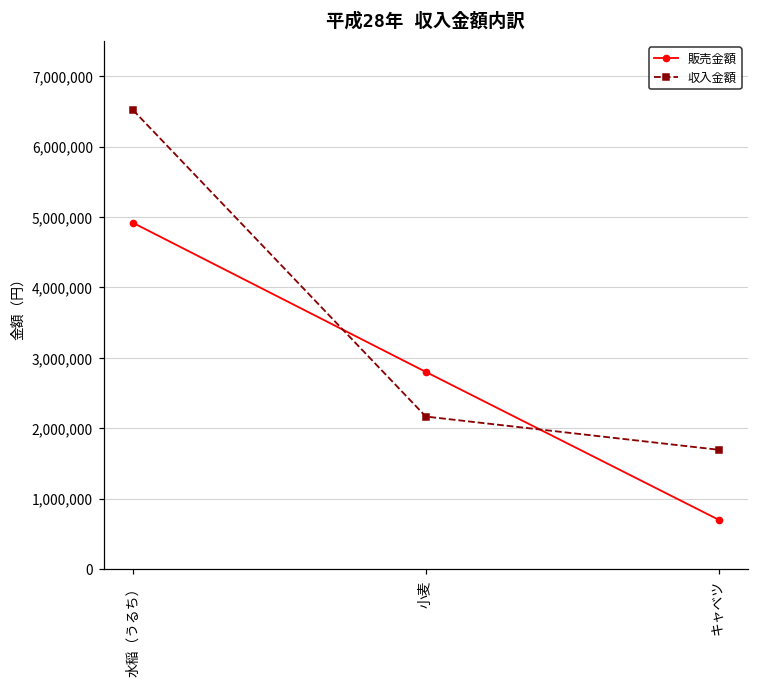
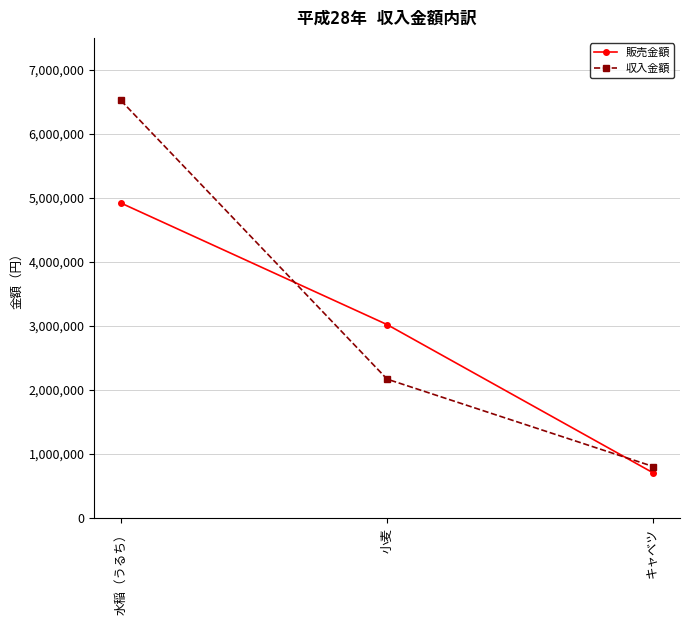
  {
    "販売金額": {
      "水稲（うるち）": "4,900,000",
-     "小麦": "2,800,000",
+     "小麦": "3,000,000",
      "キャベツ": "700,000"
    },
    "収入金額": {
      "水稲（うるち）": "6,500,000",
      "小麦": "2,200,000",
-     "キャベツ": "1,700,000"
+     "キャベツ": "800,000"
    }
  }
